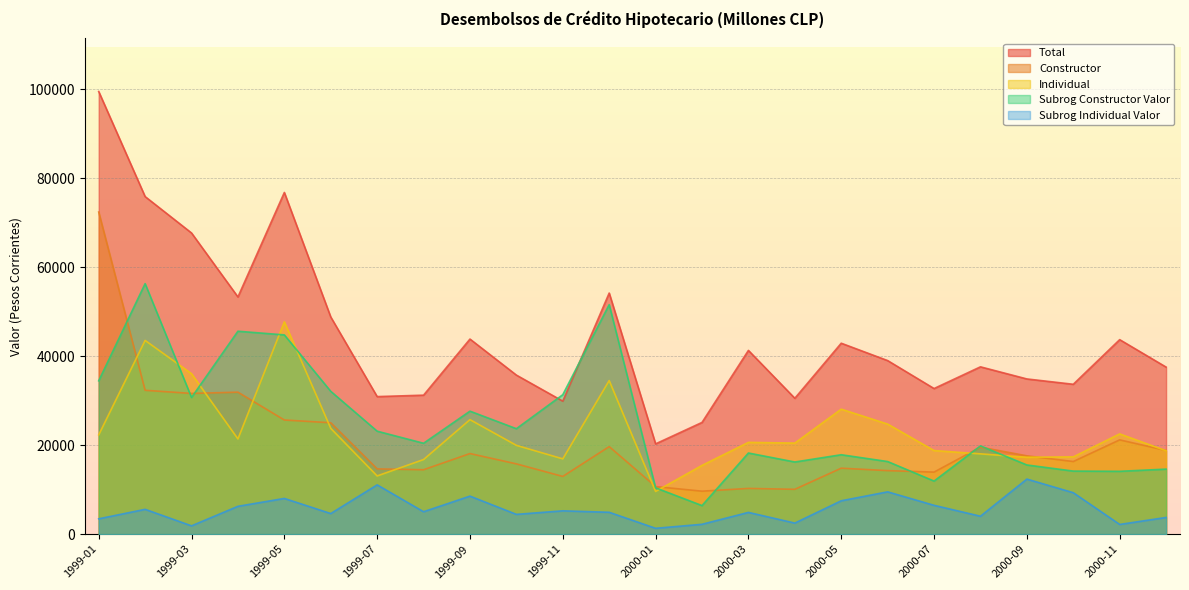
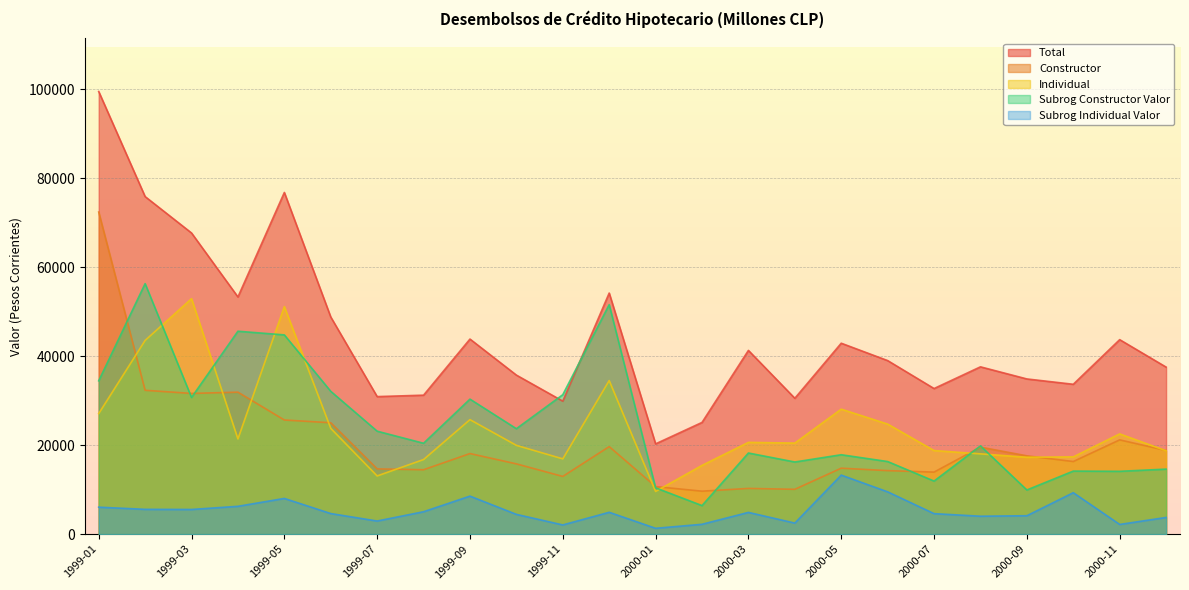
  {
    "Individual": {
-     "1999-01": 22000,
-     "1999-03": 36000,
-     "1999-05": 48000,
+     "1999-01": 27000,
+     "1999-03": 53000,
+     "1999-05": 51000,
      "1999-07": 13000,
      "1999-09": 26000,
      "1999-11": 17000,
      "2000-01": 10000,
      "2000-03": 21000,
      "2000-05": 28000,
      "2000-07": 19000,
      "2000-11": 23000
    },
    "Subrog Constructor Valor": {
      "1999-01": 34000,
      "1999-03": 31000,
      "1999-05": 45000,
      "1999-07": 23000,
-     "1999-09": 28000,
+     "1999-09": 30000,
      "1999-11": 31000,
      "2000-03": 18000,
      "2000-05": 18000,
      "2000-07": 12000,
-     "2000-09": 16000,
+     "2000-09": 10000,
      "2000-11": 14000
    },
    "Subrog Individual Valor": {
-     "1999-01": 3000,
-     "1999-03": 2000,
+     "1999-01": 6000,
+     "1999-03": 6000,
      "1999-05": 8000,
-     "1999-07": 11000,
+     "1999-07": 3000,
      "1999-09": 9000,
-     "1999-11": 5000,
+     "1999-11": 2000,
      "2000-01": 1000,
      "2000-03": 5000,
-     "2000-05": 7000,
-     "2000-07": 6000,
-     "2000-09": 12000,
+     "2000-05": 13000,
+     "2000-07": 5000,
+     "2000-09": 4000,
      "2000-11": 2000
    }
  }
